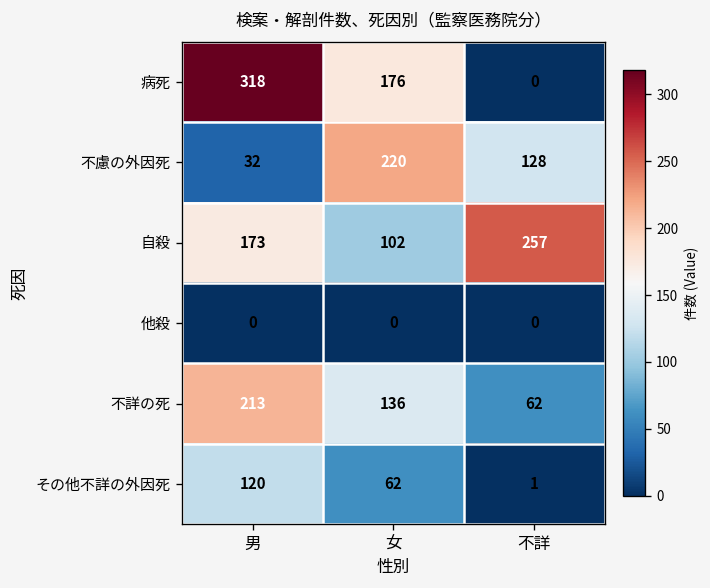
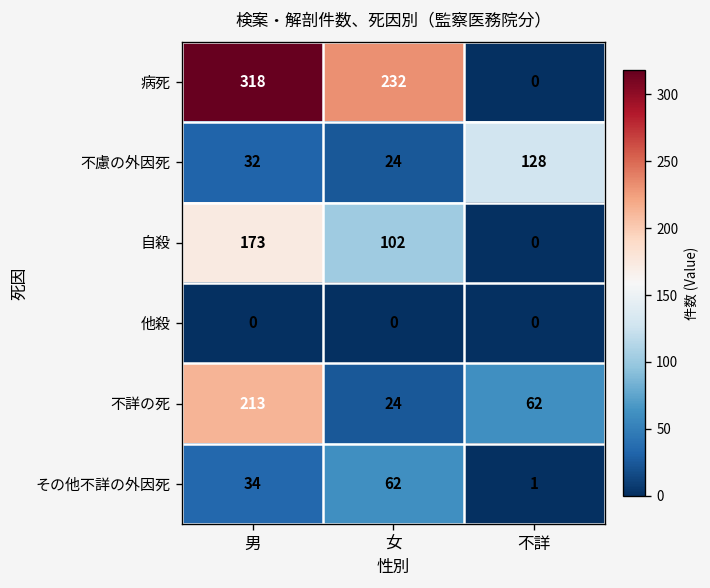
  {
    "病死": {
      "男": 318,
-     "女": 176,
+     "女": 232,
      "不詳": 0
    },
    "不慮の外因死": {
      "男": 32,
-     "女": 220,
+     "女": 24,
      "不詳": 128
    },
    "自殺": {
      "男": 173,
      "女": 102,
-     "不詳": 257
+     "不詳": 0
    },
    "他殺": {
      "男": 0,
      "女": 0,
      "不詳": 0
    },
    "不詳の死": {
      "男": 213,
-     "女": 136,
+     "女": 24,
      "不詳": 62
    },
    "その他不詳の外因死": {
-     "男": 120,
+     "男": 34,
      "女": 62,
      "不詳": 1
    }
  }
